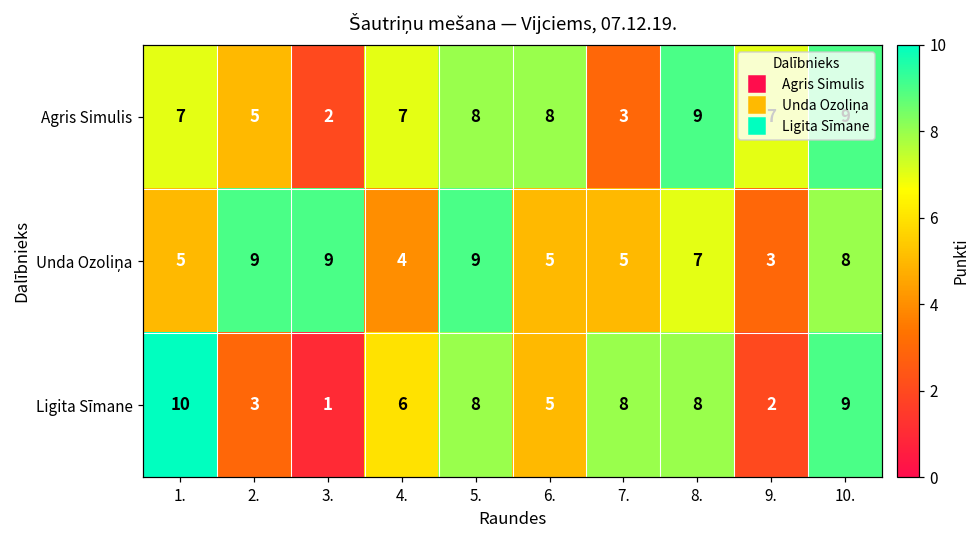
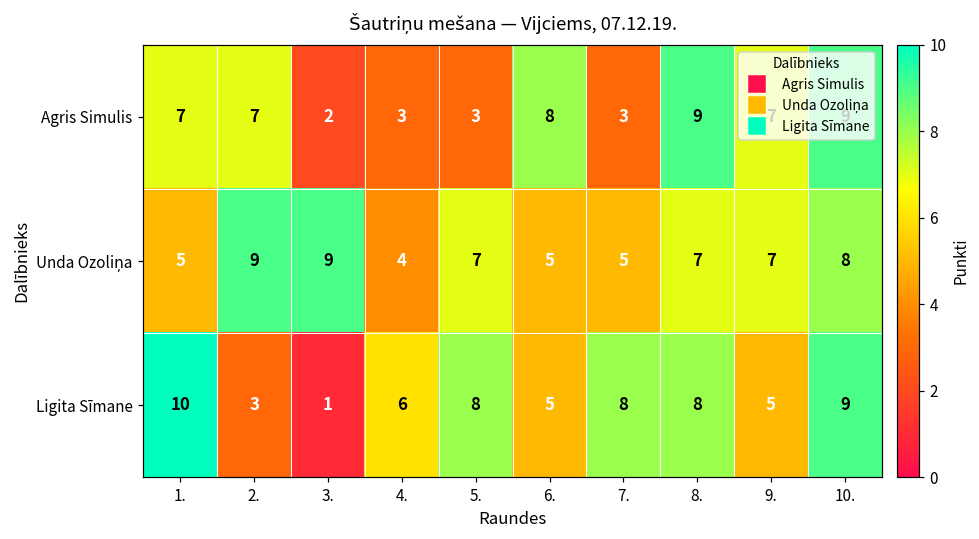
  {
    "Agris Simulis": {
      "1.": 7,
-     "2.": 5,
+     "2.": 7,
      "3.": 2,
-     "4.": 7,
-     "5.": 8,
+     "4.": 3,
+     "5.": 3,
      "6.": 8,
      "7.": 3,
      "8.": 9
    },
    "Unda Ozoliņa": {
      "1.": 5,
      "2.": 9,
      "3.": 9,
      "4.": 4,
-     "5.": 9,
+     "5.": 7,
      "6.": 5,
      "7.": 5,
      "8.": 7,
-     "9.": 3,
+     "9.": 7,
      "10.": 8
    },
    "Ligita Sīmane": {
      "1.": 10,
      "2.": 3,
      "3.": 1,
      "4.": 6,
      "5.": 8,
      "6.": 5,
      "7.": 8,
      "8.": 8,
-     "9.": 2,
+     "9.": 5,
      "10.": 9
    }
  }
